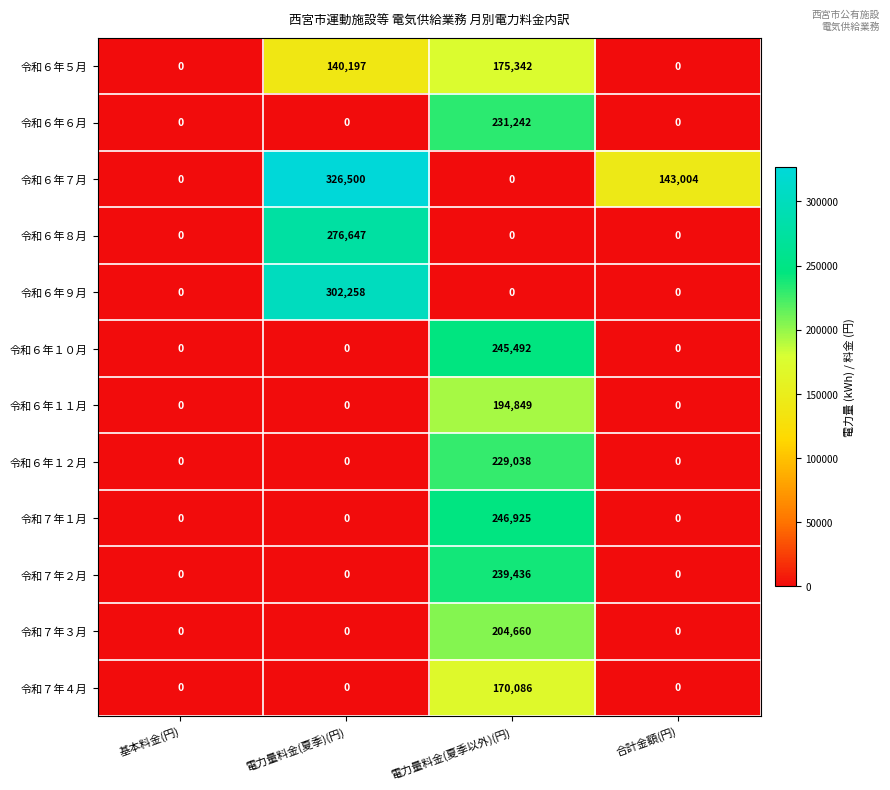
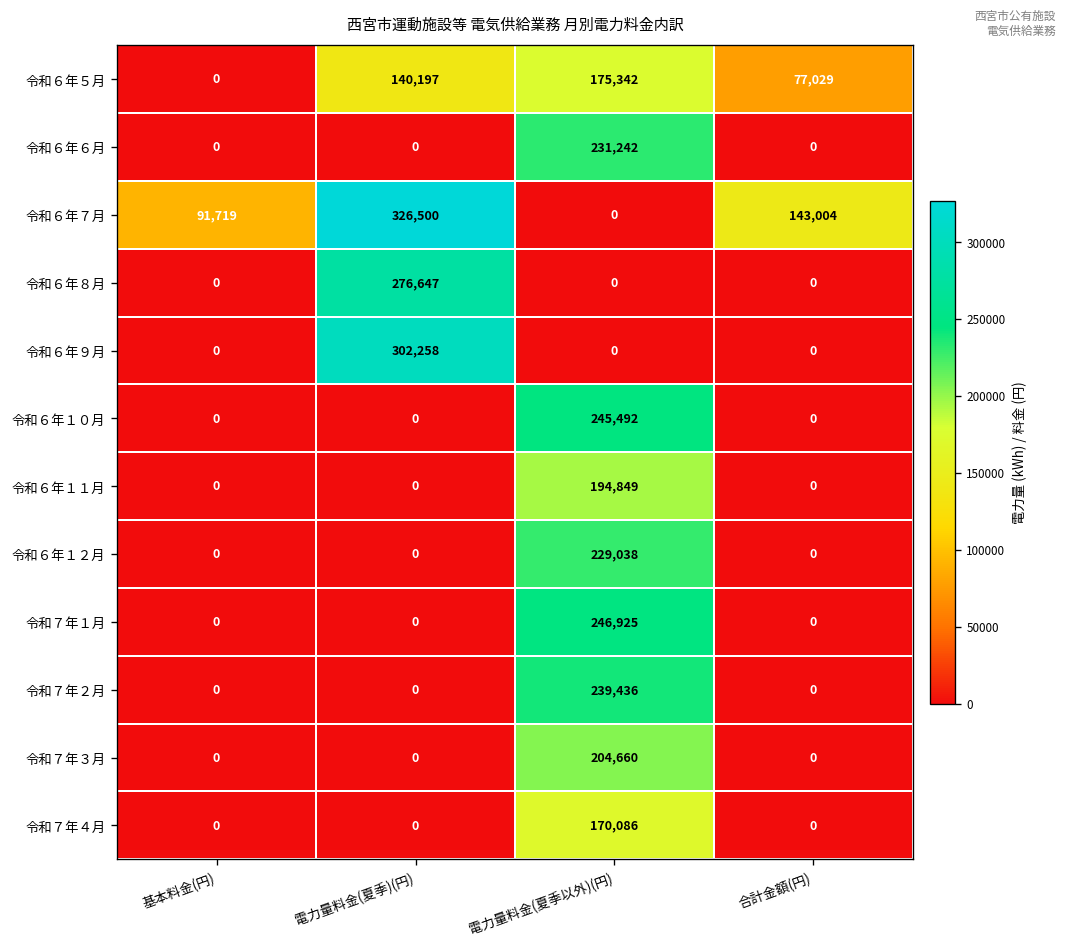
  {
    "令和６年５月": {
      "基本料金(円)": "0",
      "電力量料金(夏季)(円)": "140,197",
      "電力量料金(夏季以外)(円)": "175,342",
-     "合計金額(円)": "0"
+     "合計金額(円)": "77,029"
    },
    "令和６年６月": {
      "基本料金(円)": "0",
      "電力量料金(夏季)(円)": "0",
      "電力量料金(夏季以外)(円)": "231,242",
      "合計金額(円)": "0"
    },
    "令和６年７月": {
-     "基本料金(円)": "0",
+     "基本料金(円)": "91,719",
      "電力量料金(夏季)(円)": "326,500",
      "電力量料金(夏季以外)(円)": "0",
      "合計金額(円)": "143,004"
    },
    "令和６年８月": {
      "基本料金(円)": "0",
      "電力量料金(夏季)(円)": "276,647",
      "電力量料金(夏季以外)(円)": "0",
      "合計金額(円)": "0"
    },
    "令和６年９月": {
      "基本料金(円)": "0",
      "電力量料金(夏季)(円)": "302,258",
      "電力量料金(夏季以外)(円)": "0",
      "合計金額(円)": "0"
    },
    "令和６年１０月": {
      "基本料金(円)": "0",
      "電力量料金(夏季)(円)": "0",
      "電力量料金(夏季以外)(円)": "245,492",
      "合計金額(円)": "0"
    },
    "令和６年１１月": {
      "基本料金(円)": "0",
      "電力量料金(夏季)(円)": "0",
      "電力量料金(夏季以外)(円)": "194,849",
      "合計金額(円)": "0"
    },
    "令和６年１２月": {
      "基本料金(円)": "0",
      "電力量料金(夏季)(円)": "0",
      "電力量料金(夏季以外)(円)": "229,038",
      "合計金額(円)": "0"
    },
    "令和７年１月": {
      "基本料金(円)": "0",
      "電力量料金(夏季)(円)": "0",
      "電力量料金(夏季以外)(円)": "246,925",
      "合計金額(円)": "0"
    },
    "令和７年２月": {
      "基本料金(円)": "0",
      "電力量料金(夏季)(円)": "0",
      "電力量料金(夏季以外)(円)": "239,436",
      "合計金額(円)": "0"
    },
    "令和７年３月": {
      "基本料金(円)": "0",
      "電力量料金(夏季)(円)": "0",
      "電力量料金(夏季以外)(円)": "204,660",
      "合計金額(円)": "0"
    },
    "令和７年４月": {
      "基本料金(円)": "0",
      "電力量料金(夏季)(円)": "0",
      "電力量料金(夏季以外)(円)": "170,086",
      "合計金額(円)": "0"
    }
  }
